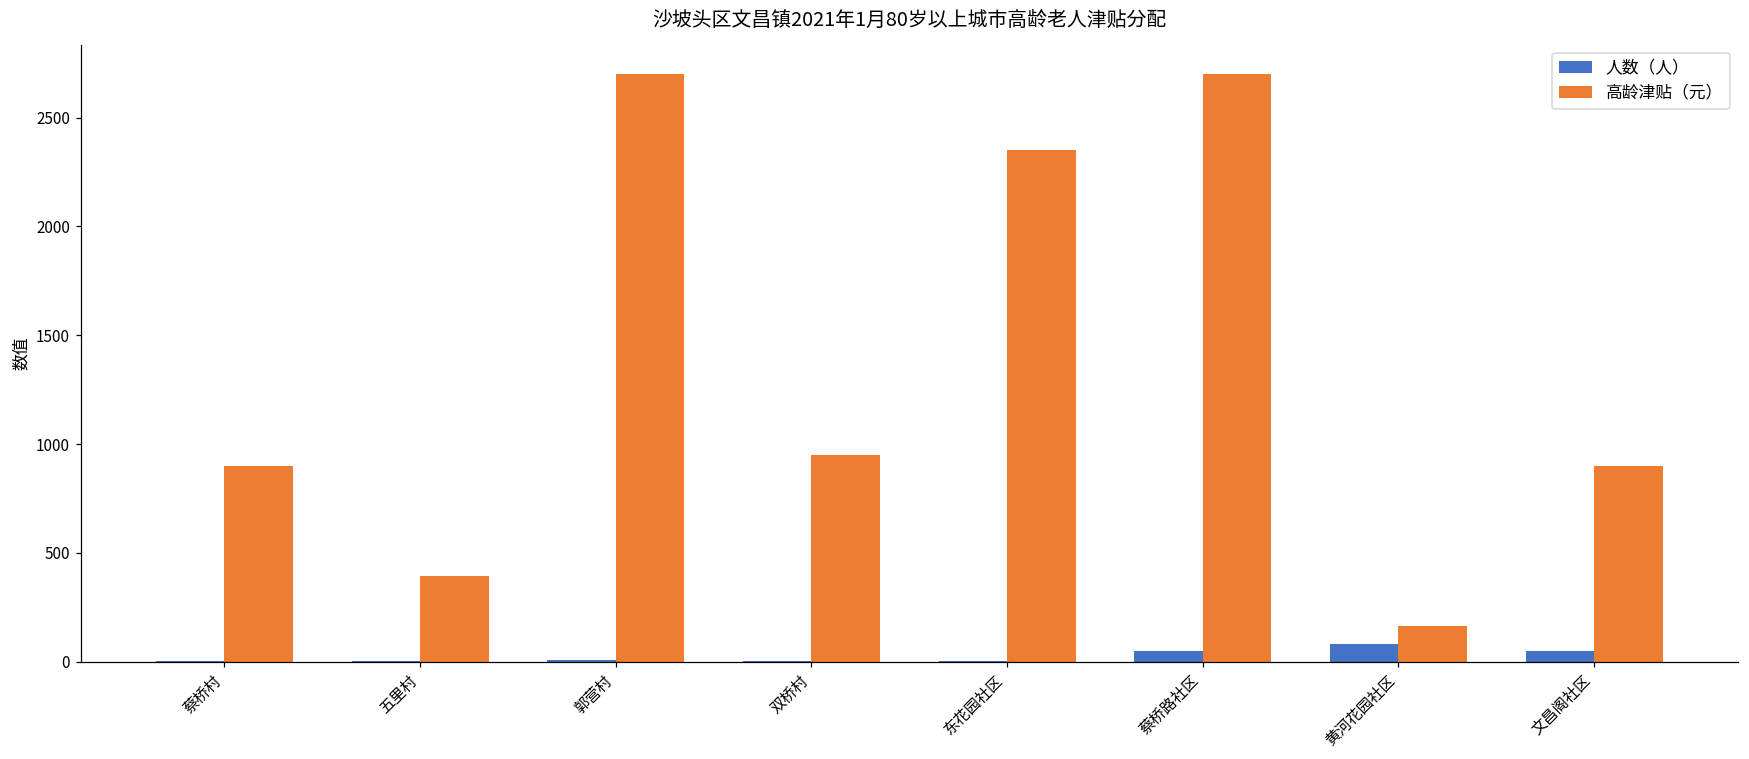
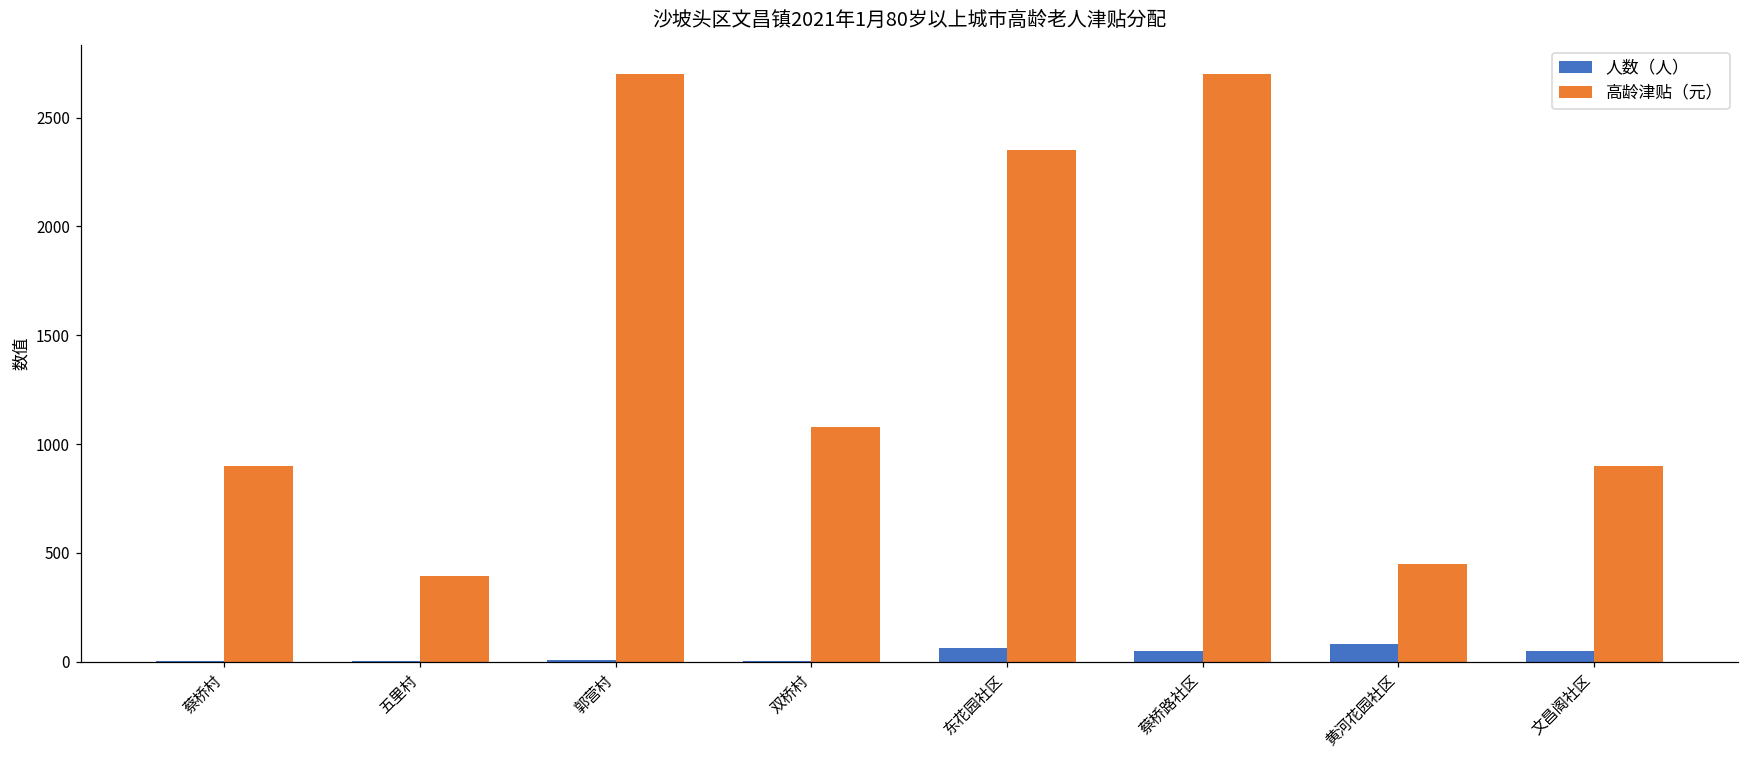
  {
    "人数（人）": {
-     "东花园社区": 10,
+     "东花园社区": 60,
      "蔡桥路社区": 50,
      "黄河花园社区": 80,
      "文昌阁社区": 50
    },
    "高龄津贴（元）": {
      "蔡桥村": 900,
      "五里村": 390,
      "郭营村": 2700,
-     "双桥村": 950,
+     "双桥村": 1080,
      "东花园社区": 2350,
      "蔡桥路社区": 2700,
-     "黄河花园社区": 170,
+     "黄河花园社区": 450,
      "文昌阁社区": 900
    }
  }
